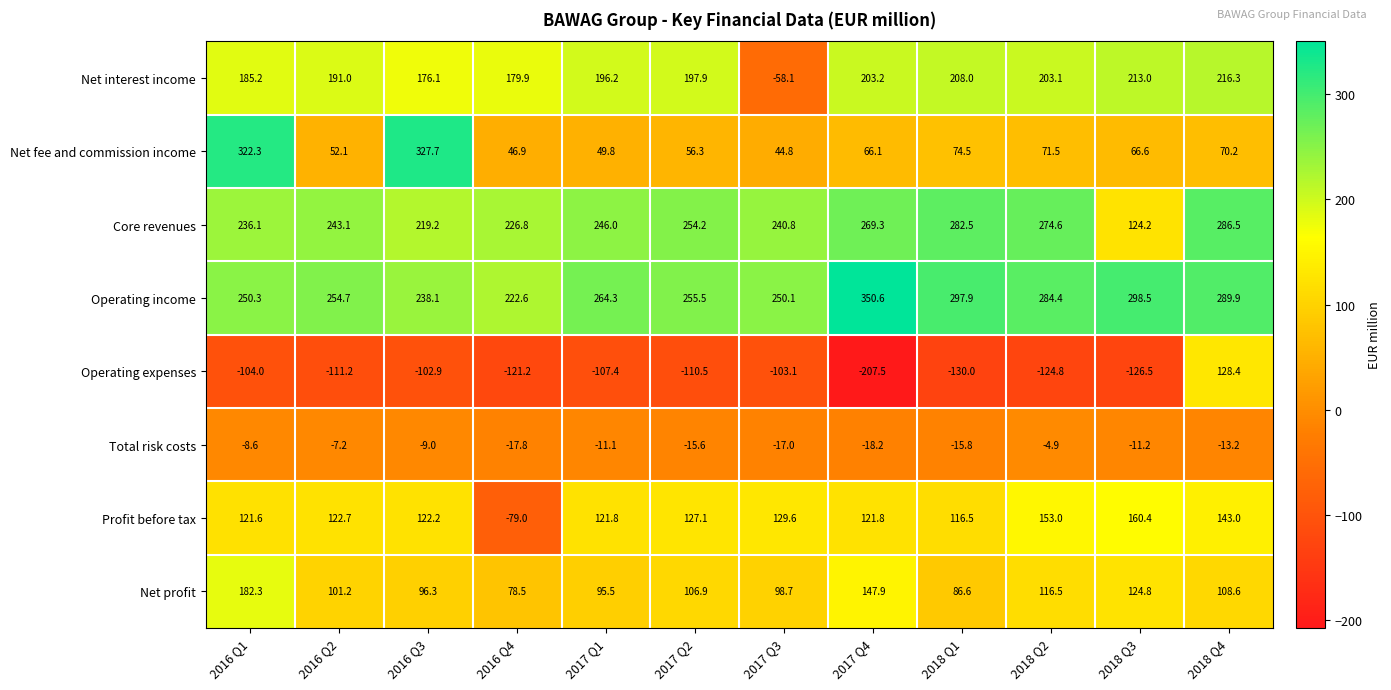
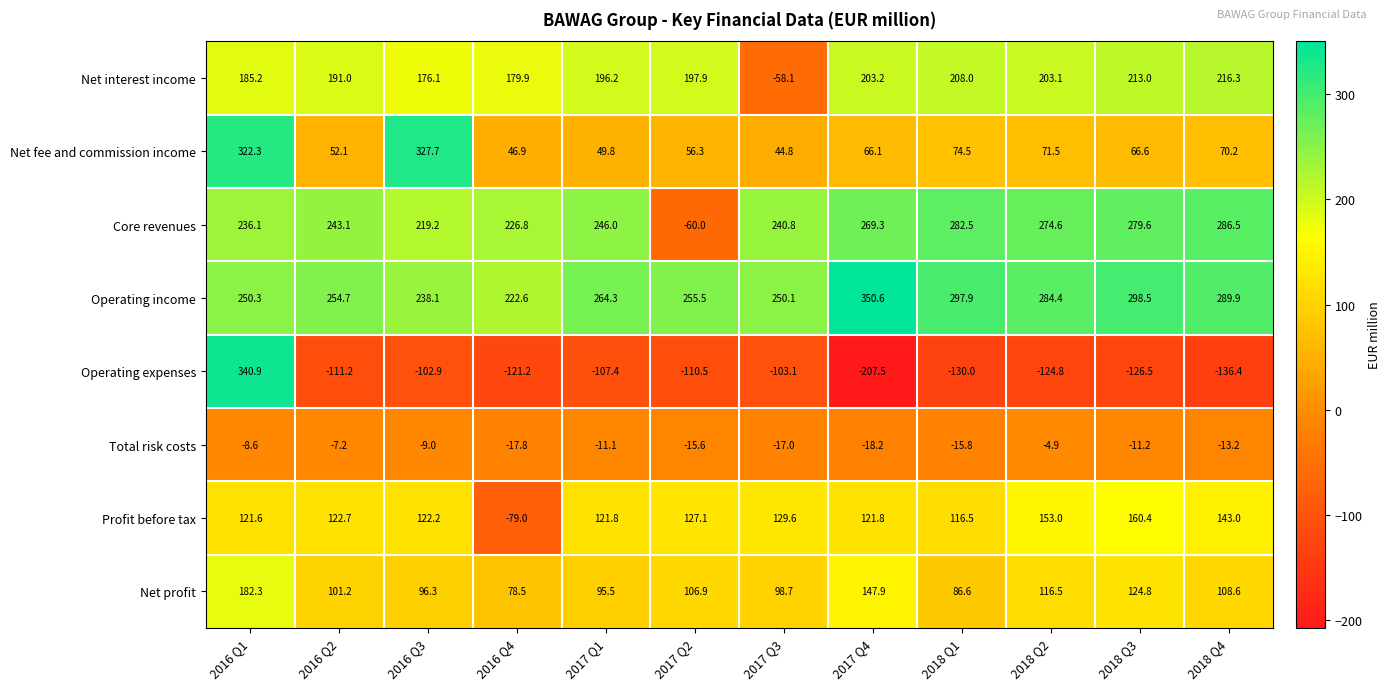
  {
    "Net interest income": {
      "2016 Q1": 185.2,
      "2016 Q2": 191.0,
      "2016 Q3": 176.1,
      "2016 Q4": 179.9,
      "2017 Q1": 196.2,
      "2017 Q2": 197.9,
      "2017 Q3": -58.1,
      "2017 Q4": 203.2,
      "2018 Q1": 208.0,
      "2018 Q2": 203.1,
      "2018 Q3": 213.0,
      "2018 Q4": 216.3
    },
    "Net fee and commission income": {
      "2016 Q1": 322.3,
      "2016 Q2": 52.1,
      "2016 Q3": 327.7,
      "2016 Q4": 46.9,
      "2017 Q1": 49.8,
      "2017 Q2": 56.3,
      "2017 Q3": 44.8,
      "2017 Q4": 66.1,
      "2018 Q1": 74.5,
      "2018 Q2": 71.5,
      "2018 Q3": 66.6,
      "2018 Q4": 70.2
    },
    "Core revenues": {
      "2016 Q1": 236.1,
      "2016 Q2": 243.1,
      "2016 Q3": 219.2,
      "2016 Q4": 226.8,
      "2017 Q1": 246.0,
-     "2017 Q2": 254.2,
+     "2017 Q2": -60.0,
      "2017 Q3": 240.8,
      "2017 Q4": 269.3,
      "2018 Q1": 282.5,
      "2018 Q2": 274.6,
-     "2018 Q3": 124.2,
+     "2018 Q3": 279.6,
      "2018 Q4": 286.5
    },
    "Operating income": {
      "2016 Q1": 250.3,
      "2016 Q2": 254.7,
      "2016 Q3": 238.1,
      "2016 Q4": 222.6,
      "2017 Q1": 264.3,
      "2017 Q2": 255.5,
      "2017 Q3": 250.1,
      "2017 Q4": 350.6,
      "2018 Q1": 297.9,
      "2018 Q2": 284.4,
      "2018 Q3": 298.5,
      "2018 Q4": 289.9
    },
    "Operating expenses": {
-     "2016 Q1": -104.0,
+     "2016 Q1": 340.9,
      "2016 Q2": -111.2,
      "2016 Q3": -102.9,
      "2016 Q4": -121.2,
      "2017 Q1": -107.4,
      "2017 Q2": -110.5,
      "2017 Q3": -103.1,
      "2017 Q4": -207.5,
      "2018 Q1": -130.0,
      "2018 Q2": -124.8,
      "2018 Q3": -126.5,
-     "2018 Q4": 128.4
+     "2018 Q4": -136.4
    },
    "Total risk costs": {
      "2016 Q1": -8.6,
      "2016 Q2": -7.2,
      "2016 Q3": -9.0,
      "2016 Q4": -17.8,
      "2017 Q1": -11.1,
      "2017 Q2": -15.6,
      "2017 Q3": -17.0,
      "2017 Q4": -18.2,
      "2018 Q1": -15.8,
      "2018 Q2": -4.9,
      "2018 Q3": -11.2,
      "2018 Q4": -13.2
    },
    "Profit before tax": {
      "2016 Q1": 121.6,
      "2016 Q2": 122.7,
      "2016 Q3": 122.2,
      "2016 Q4": -79.0,
      "2017 Q1": 121.8,
      "2017 Q2": 127.1,
      "2017 Q3": 129.6,
      "2017 Q4": 121.8,
      "2018 Q1": 116.5,
      "2018 Q2": 153.0,
      "2018 Q3": 160.4,
      "2018 Q4": 143.0
    },
    "Net profit": {
      "2016 Q1": 182.3,
      "2016 Q2": 101.2,
      "2016 Q3": 96.3,
      "2016 Q4": 78.5,
      "2017 Q1": 95.5,
      "2017 Q2": 106.9,
      "2017 Q3": 98.7,
      "2017 Q4": 147.9,
      "2018 Q1": 86.6,
      "2018 Q2": 116.5,
      "2018 Q3": 124.8,
      "2018 Q4": 108.6
    }
  }
